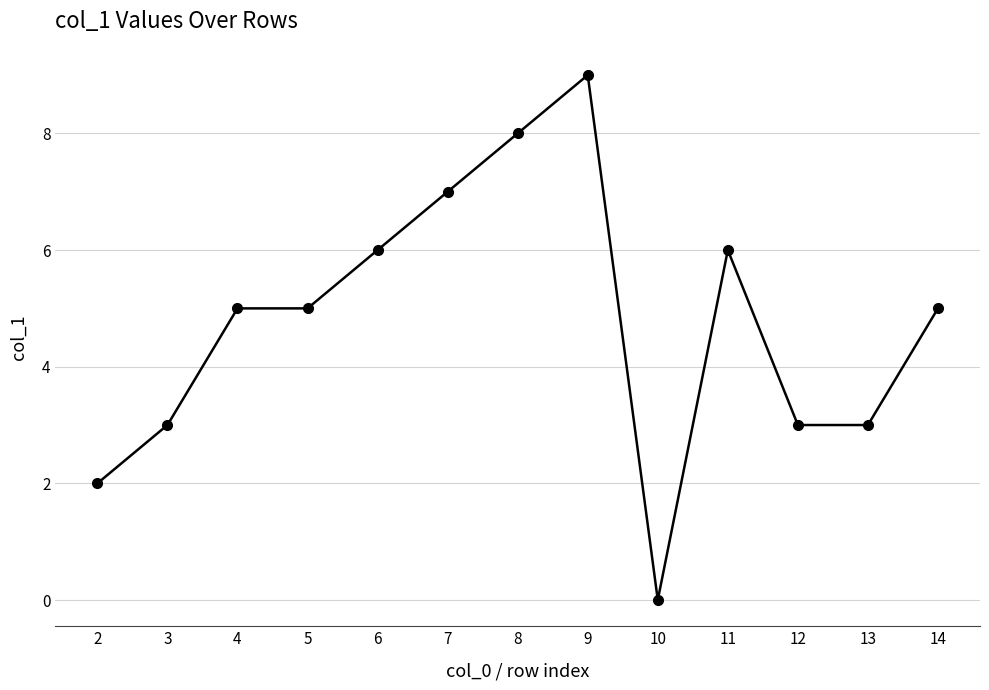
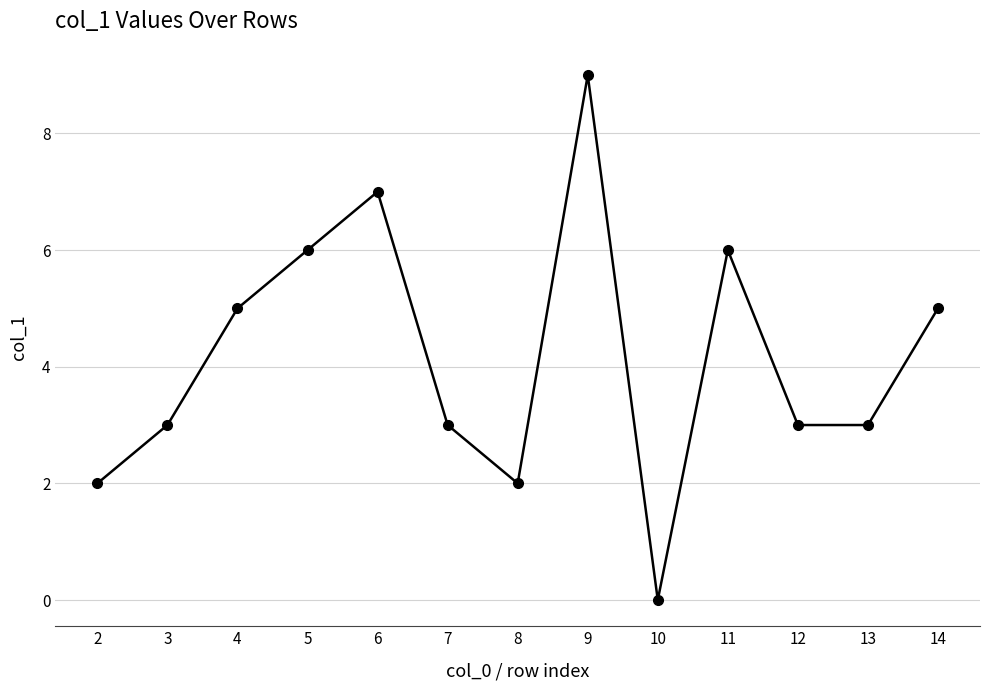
  {
    "2": 2,
    "3": 3,
    "4": 5,
-   "5": 5,
-   "6": 6,
-   "7": 7,
-   "8": 8,
+   "5": 6,
+   "6": 7,
+   "7": 3,
+   "8": 2,
    "9": 9,
    "10": 0,
    "11": 6,
    "12": 3,
    "13": 3,
    "14": 5
  }
